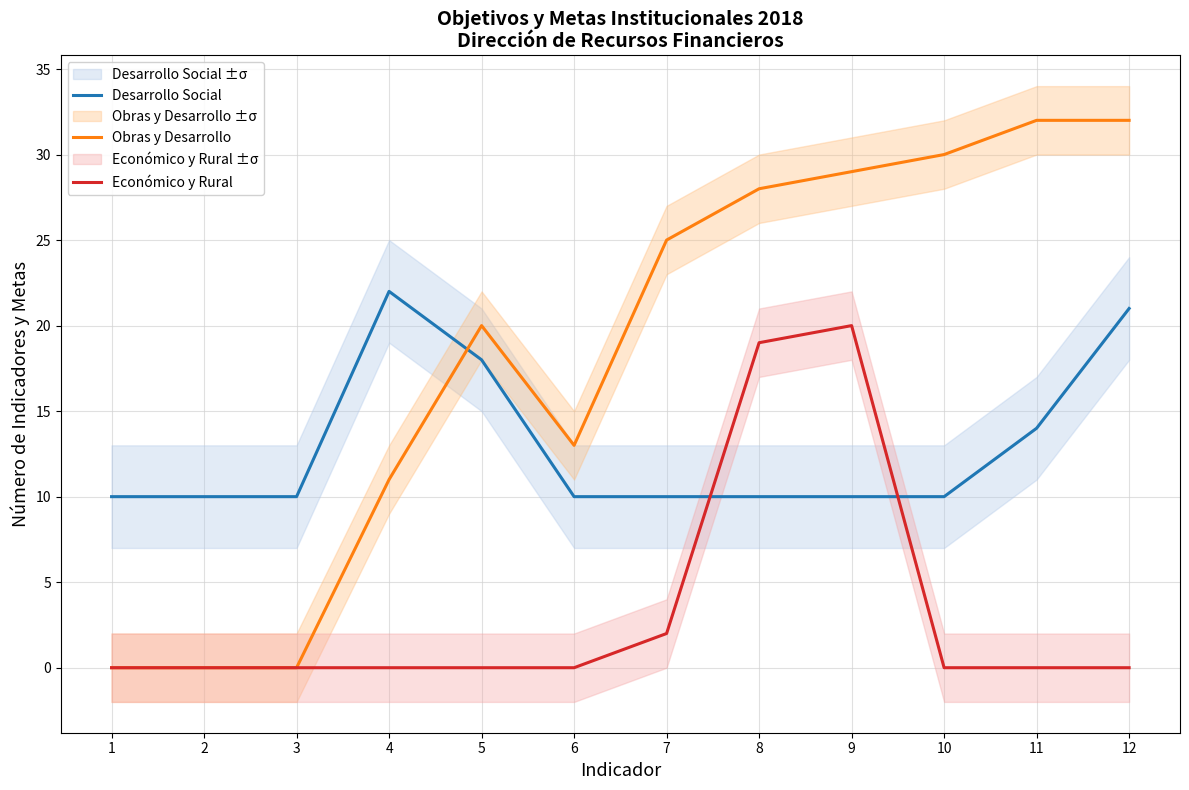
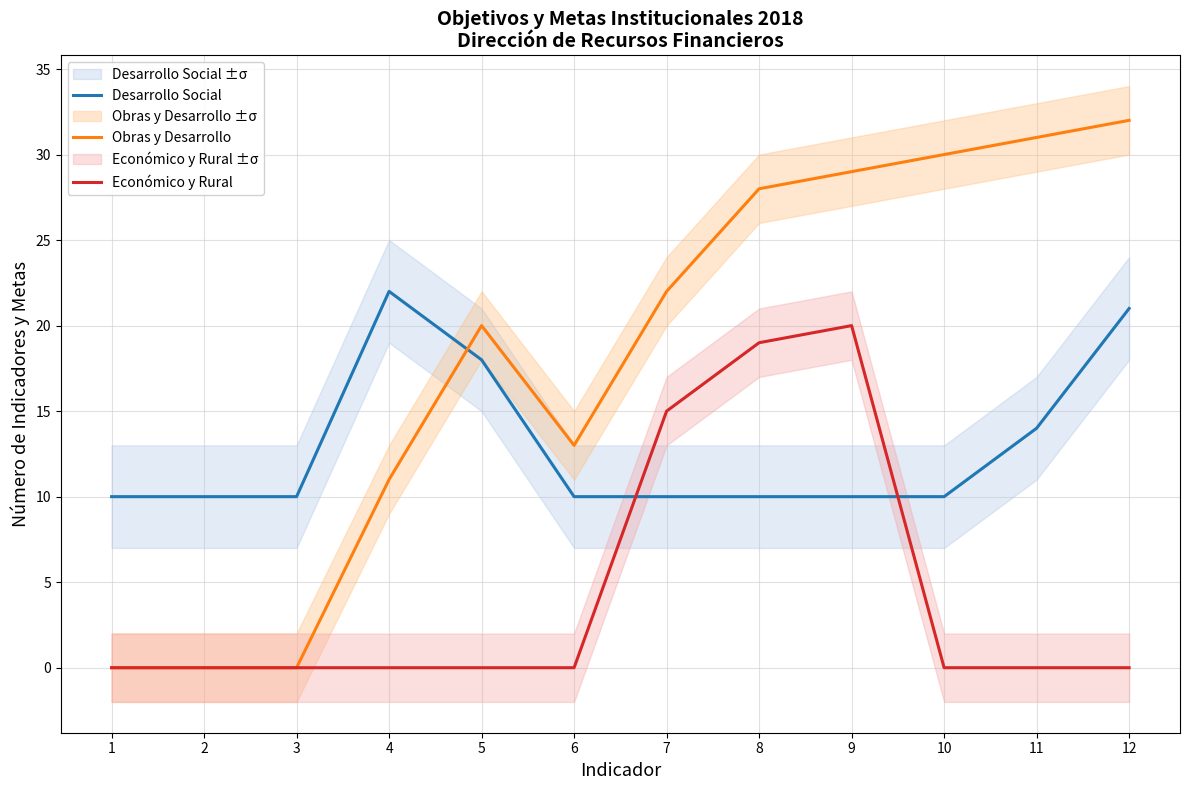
  {
    "Desarrollo Social": {
      "1": 10,
      "2": 10,
      "3": 10,
      "4": 22,
      "5": 18,
      "6": 10,
      "7": 10,
      "8": 10,
      "9": 10,
      "10": 10,
      "11": 14,
      "12": 21
    },
    "Obras y Desarrollo": {
      "4": 11,
      "5": 20,
-     "7": 25,
+     "7": 22,
      "8": 28,
      "9": 29,
      "10": 30,
-     "11": 32,
+     "11": 31,
      "12": 32
    },
    "Económico y Rural": {
      "4": 0,
      "5": 0,
      "6": 0,
-     "7": 2,
+     "7": 15,
      "8": 19,
      "9": 20,
      "10": 0,
      "11": 0,
      "12": 0
    }
  }
